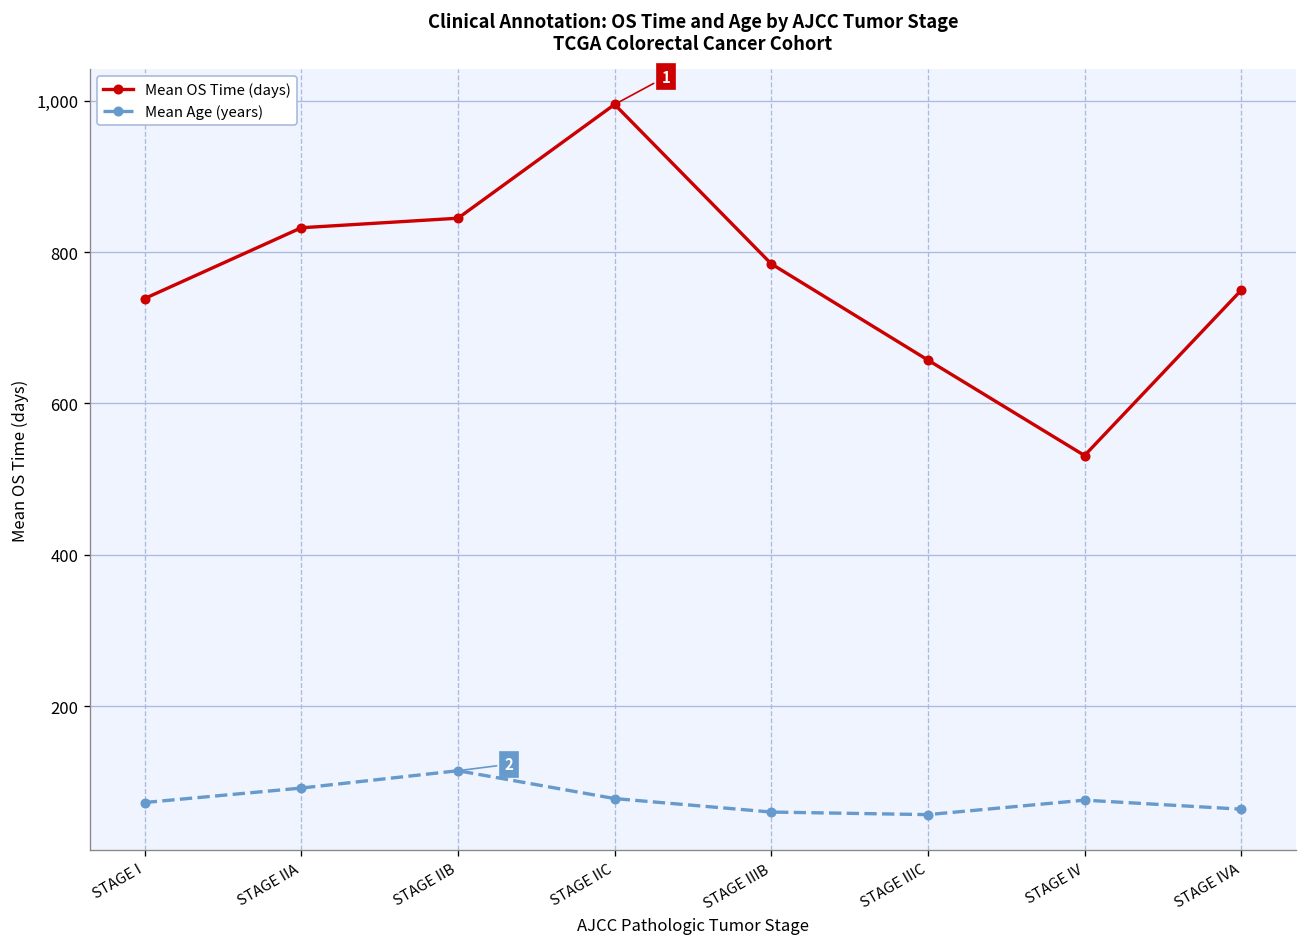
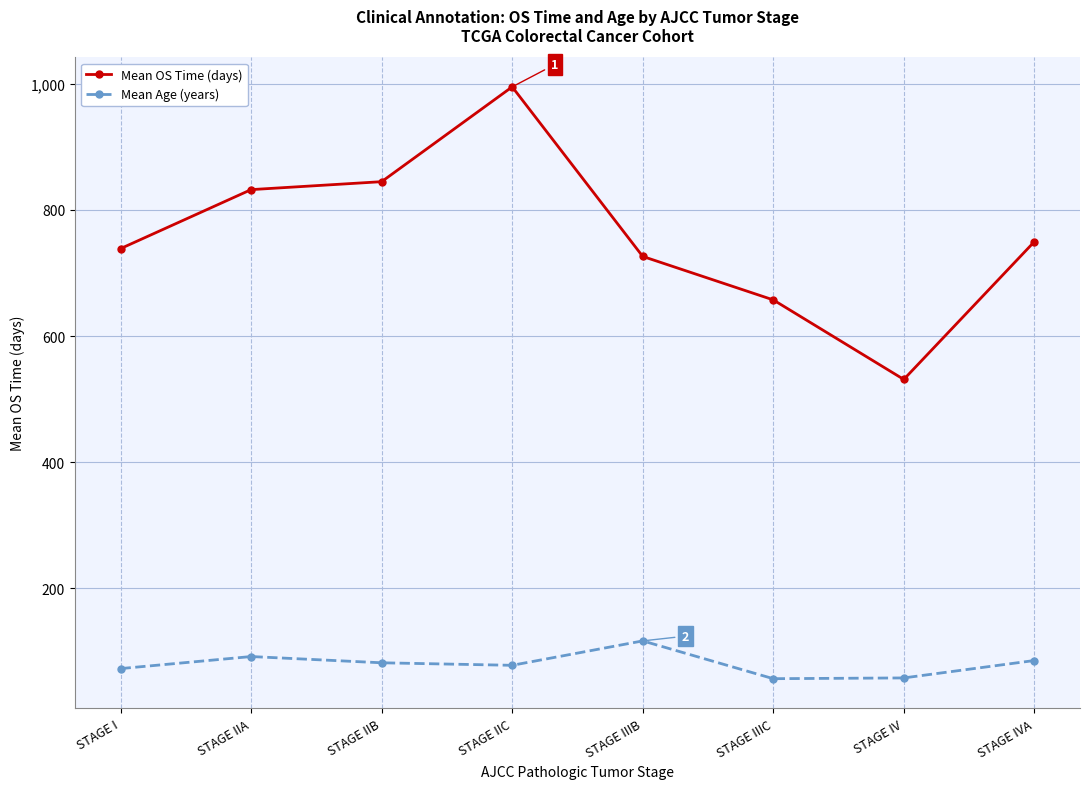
  {
    "Mean OS Time (days)": {
      "STAGE I": "740",
      "STAGE IIA": "830",
      "STAGE IIB": "840",
      "STAGE IIC": "1,000",
-     "STAGE IIIB": "780",
+     "STAGE IIIB": "730",
      "STAGE IIIC": "660",
      "STAGE IV": "530",
      "STAGE IVA": "750"
    },
    "Mean Age (years)": {
      "STAGE I": "70",
      "STAGE IIA": "90",
-     "STAGE IIB": "110",
+     "STAGE IIB": "80",
      "STAGE IIC": "80",
-     "STAGE IIIB": "60",
+     "STAGE IIIB": "120",
      "STAGE IIIC": "60",
-     "STAGE IV": "80",
-     "STAGE IVA": "60"
+     "STAGE IV": "60",
+     "STAGE IVA": "90"
    }
  }
